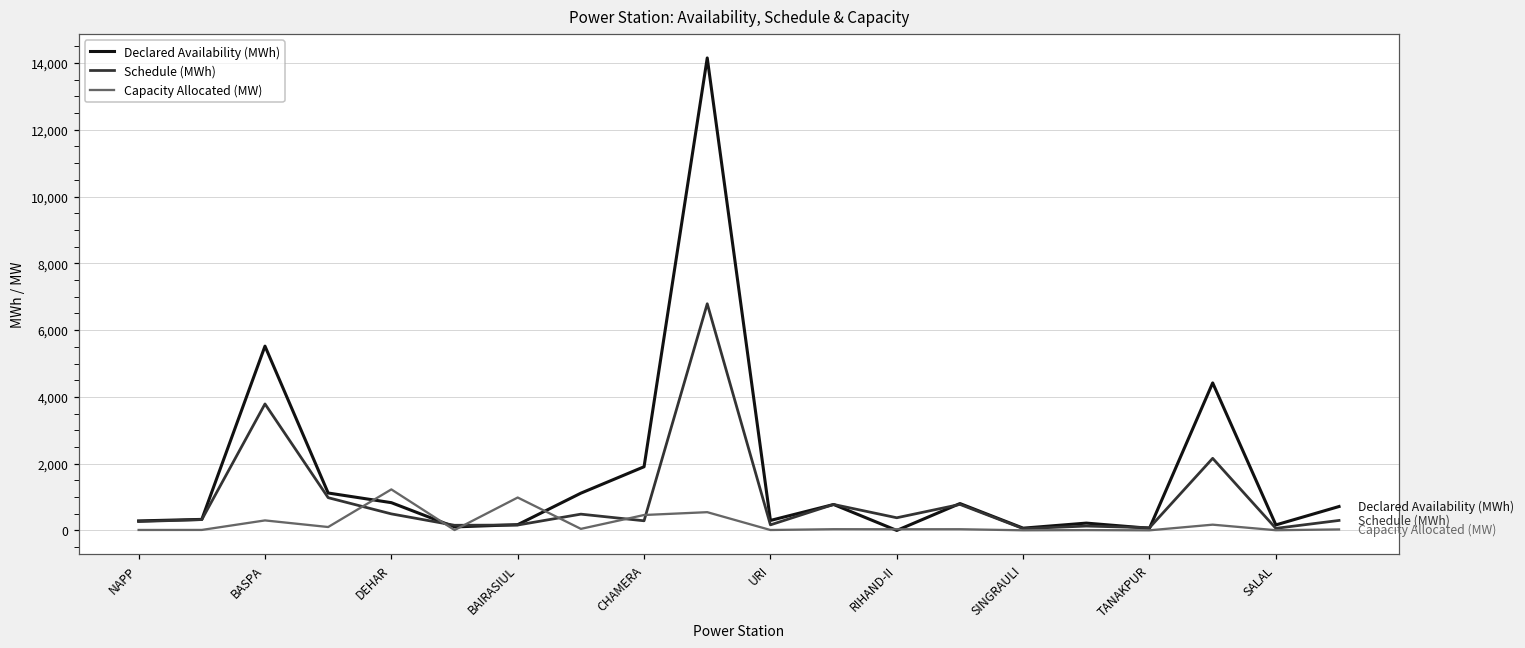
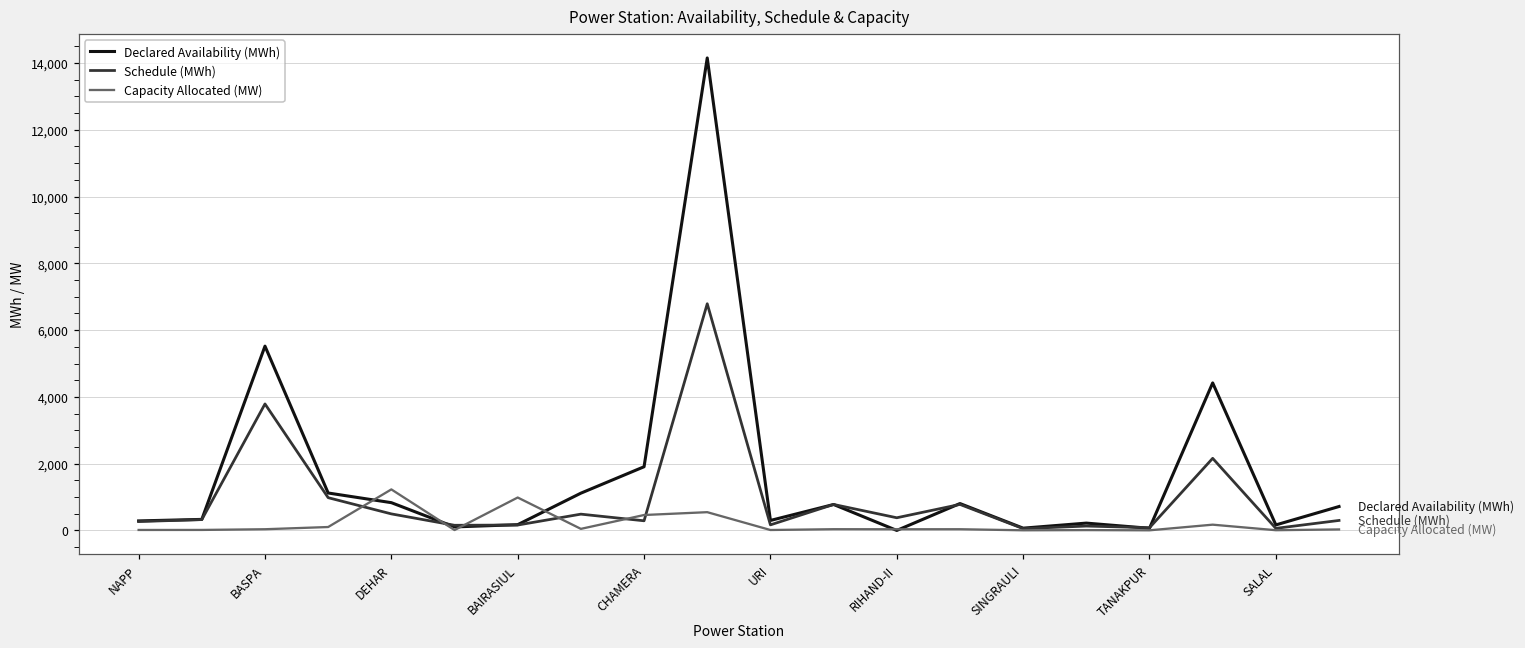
  {
    "Capacity Allocated (MW)": {
      "NAPP": "0",
-     "BASPA": "300",
+     "BASPA": "0",
      "DEHAR": "1,200",
      "BAIRASIUL": "1,000",
      "CHAMERA": "500",
      "URI": "0"
    }
  }
